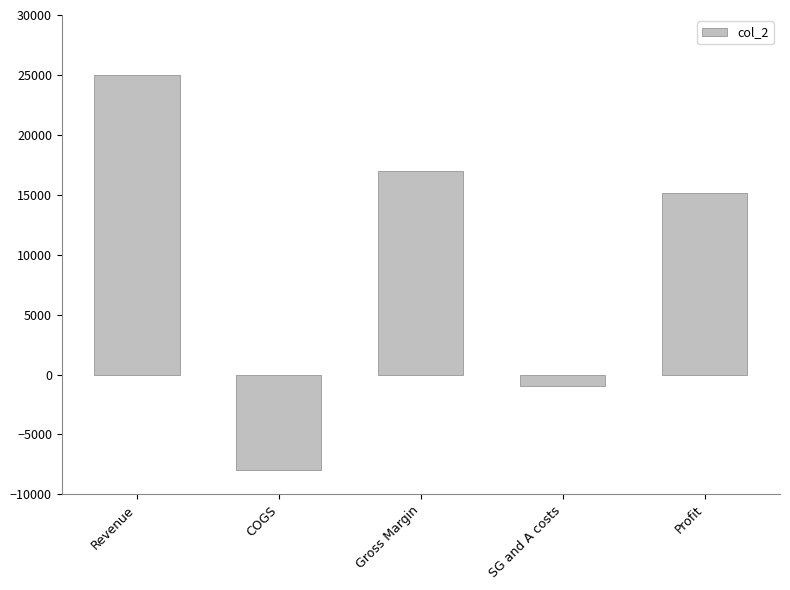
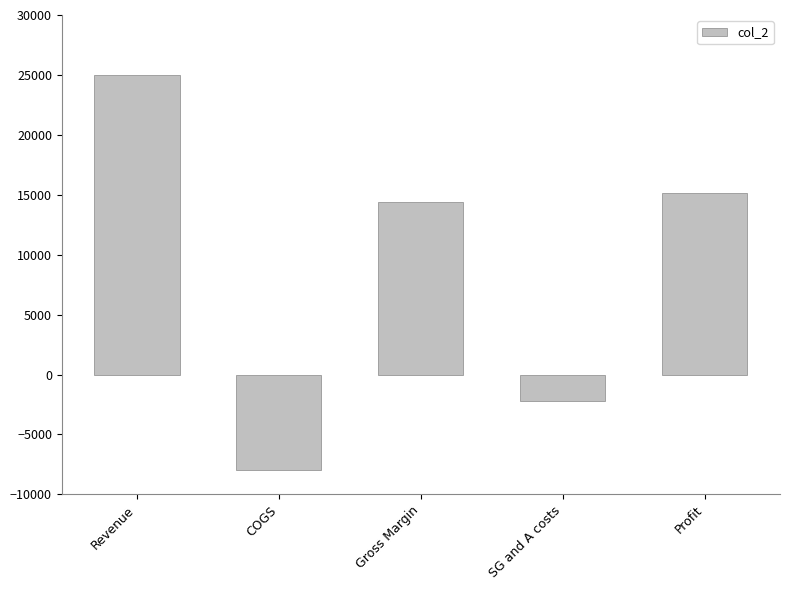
  {
    "Revenue": 25000,
    "COGS": -8000,
-   "Gross Margin": 17000,
-   "SG and A costs": -1000,
+   "Gross Margin": 14400,
+   "SG and A costs": -2200,
    "Profit": 15100
  }
